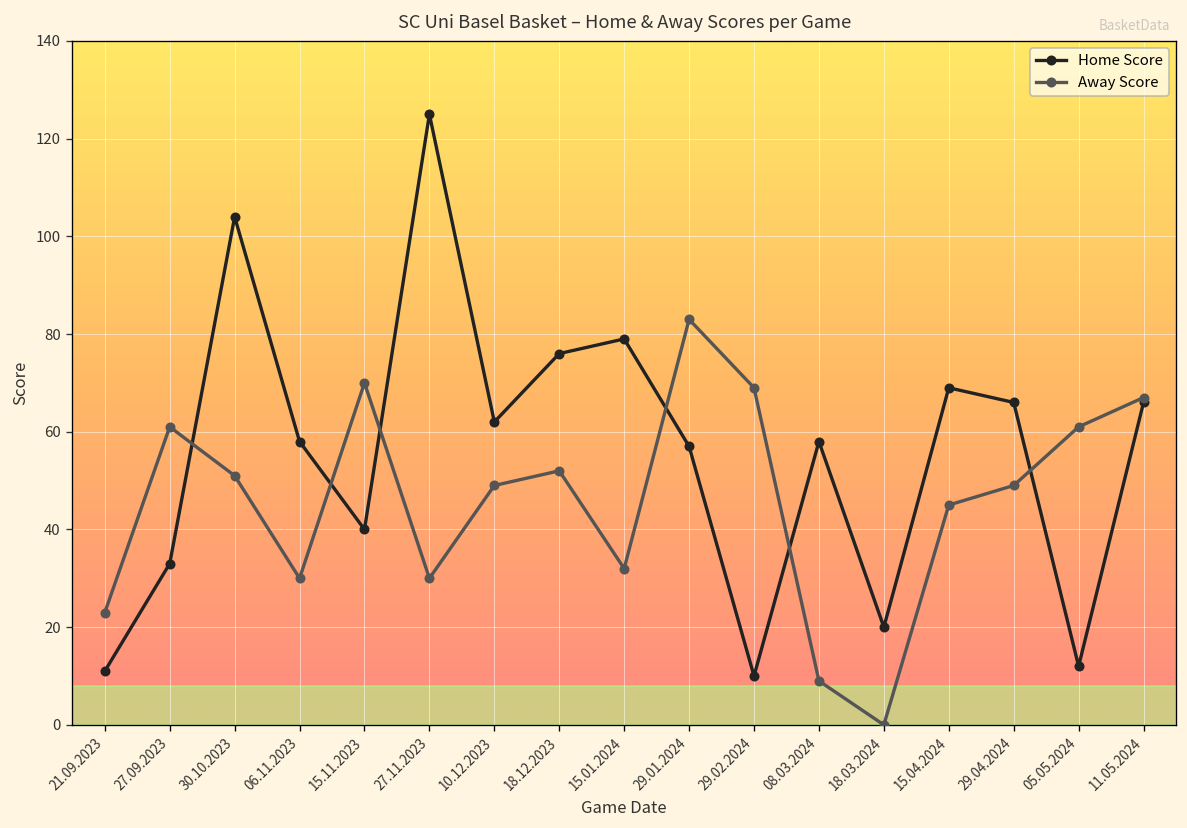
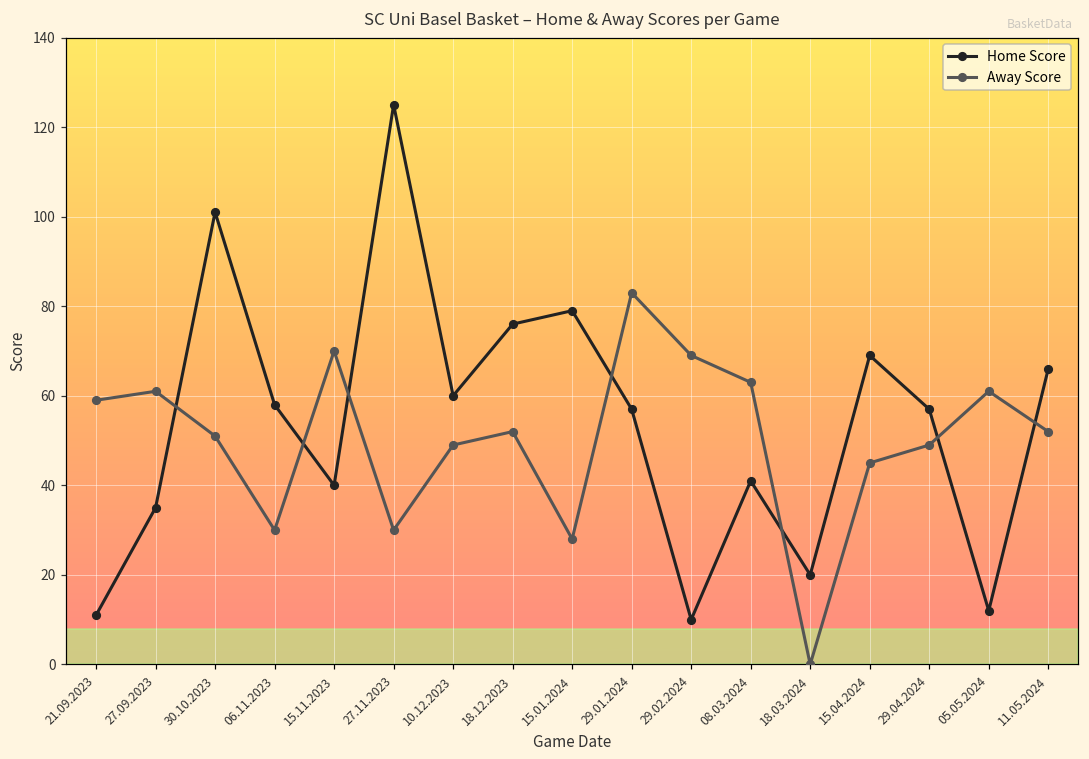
  {
    "Home Score": {
      "21.09.2023": 11,
-     "27.09.2023": 33,
-     "30.10.2023": 104,
+     "27.09.2023": 35,
+     "30.10.2023": 101,
      "06.11.2023": 58,
      "15.11.2023": 40,
      "27.11.2023": 125,
-     "10.12.2023": 62,
+     "10.12.2023": 60,
      "18.12.2023": 76,
      "15.01.2024": 79,
      "29.01.2024": 57,
      "29.02.2024": 10,
-     "08.03.2024": 58,
+     "08.03.2024": 41,
      "18.03.2024": 20,
      "15.04.2024": 69,
-     "29.04.2024": 66,
+     "29.04.2024": 57,
      "05.05.2024": 12,
      "11.05.2024": 66
    },
    "Away Score": {
-     "21.09.2023": 23,
+     "21.09.2023": 59,
      "27.09.2023": 61,
      "30.10.2023": 51,
      "06.11.2023": 30,
      "15.11.2023": 70,
      "27.11.2023": 30,
      "10.12.2023": 49,
      "18.12.2023": 52,
-     "15.01.2024": 32,
+     "15.01.2024": 28,
      "29.01.2024": 83,
      "29.02.2024": 69,
-     "08.03.2024": 9,
+     "08.03.2024": 63,
      "15.04.2024": 45,
      "29.04.2024": 49,
      "05.05.2024": 61,
-     "11.05.2024": 67
+     "11.05.2024": 52
    }
  }
